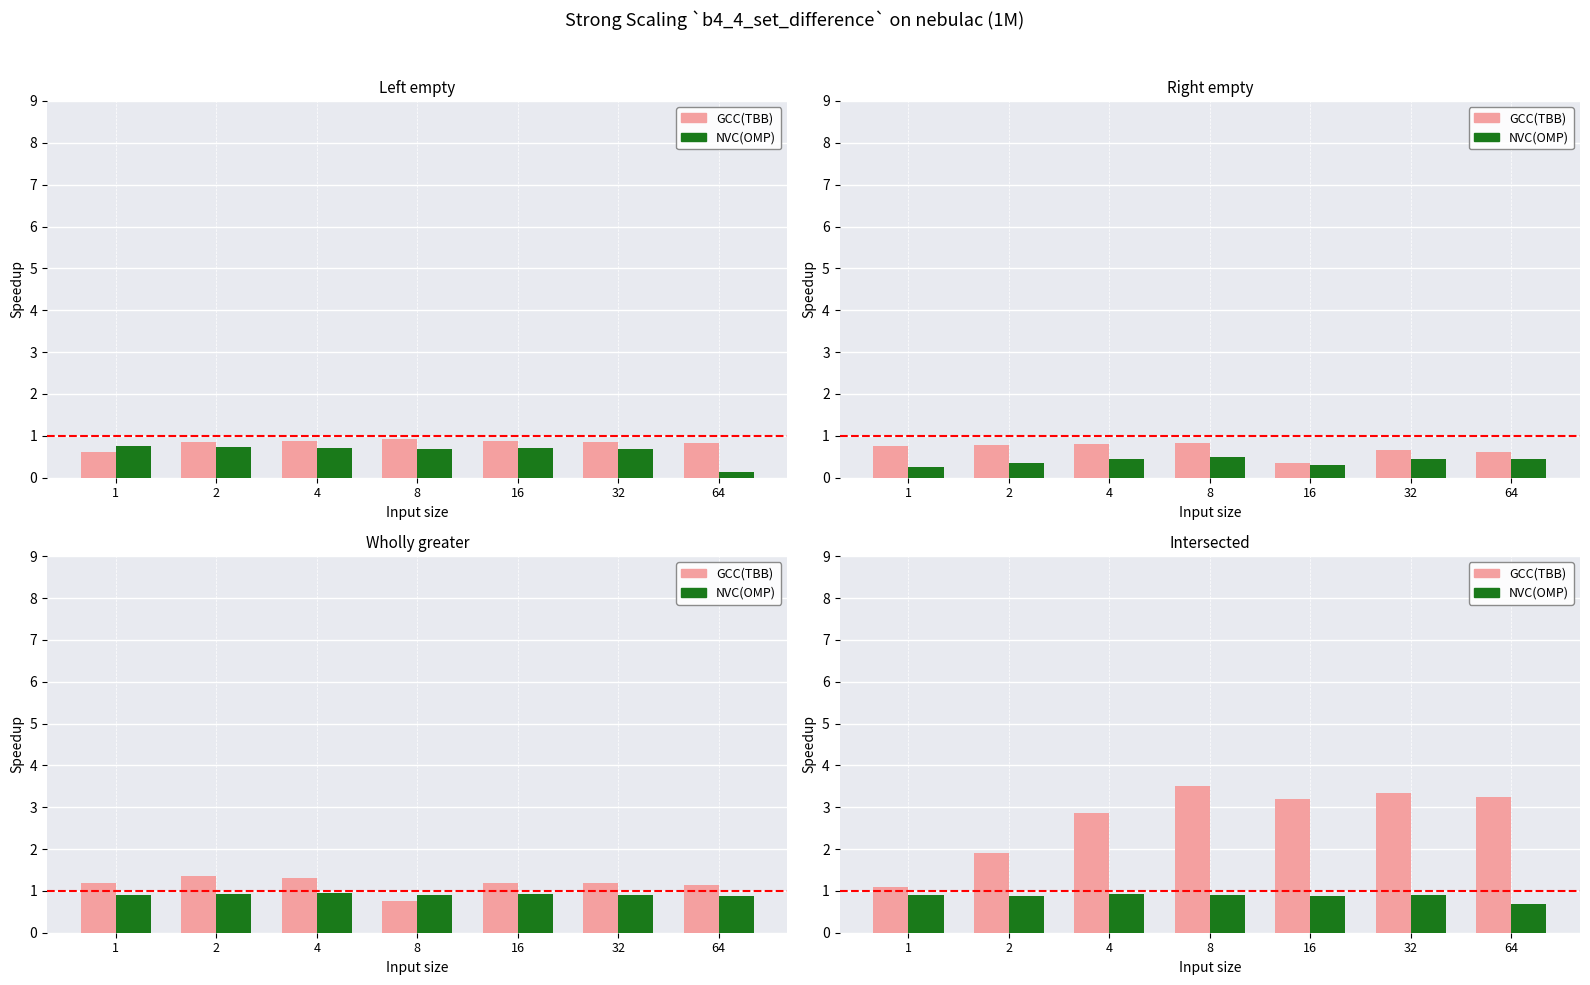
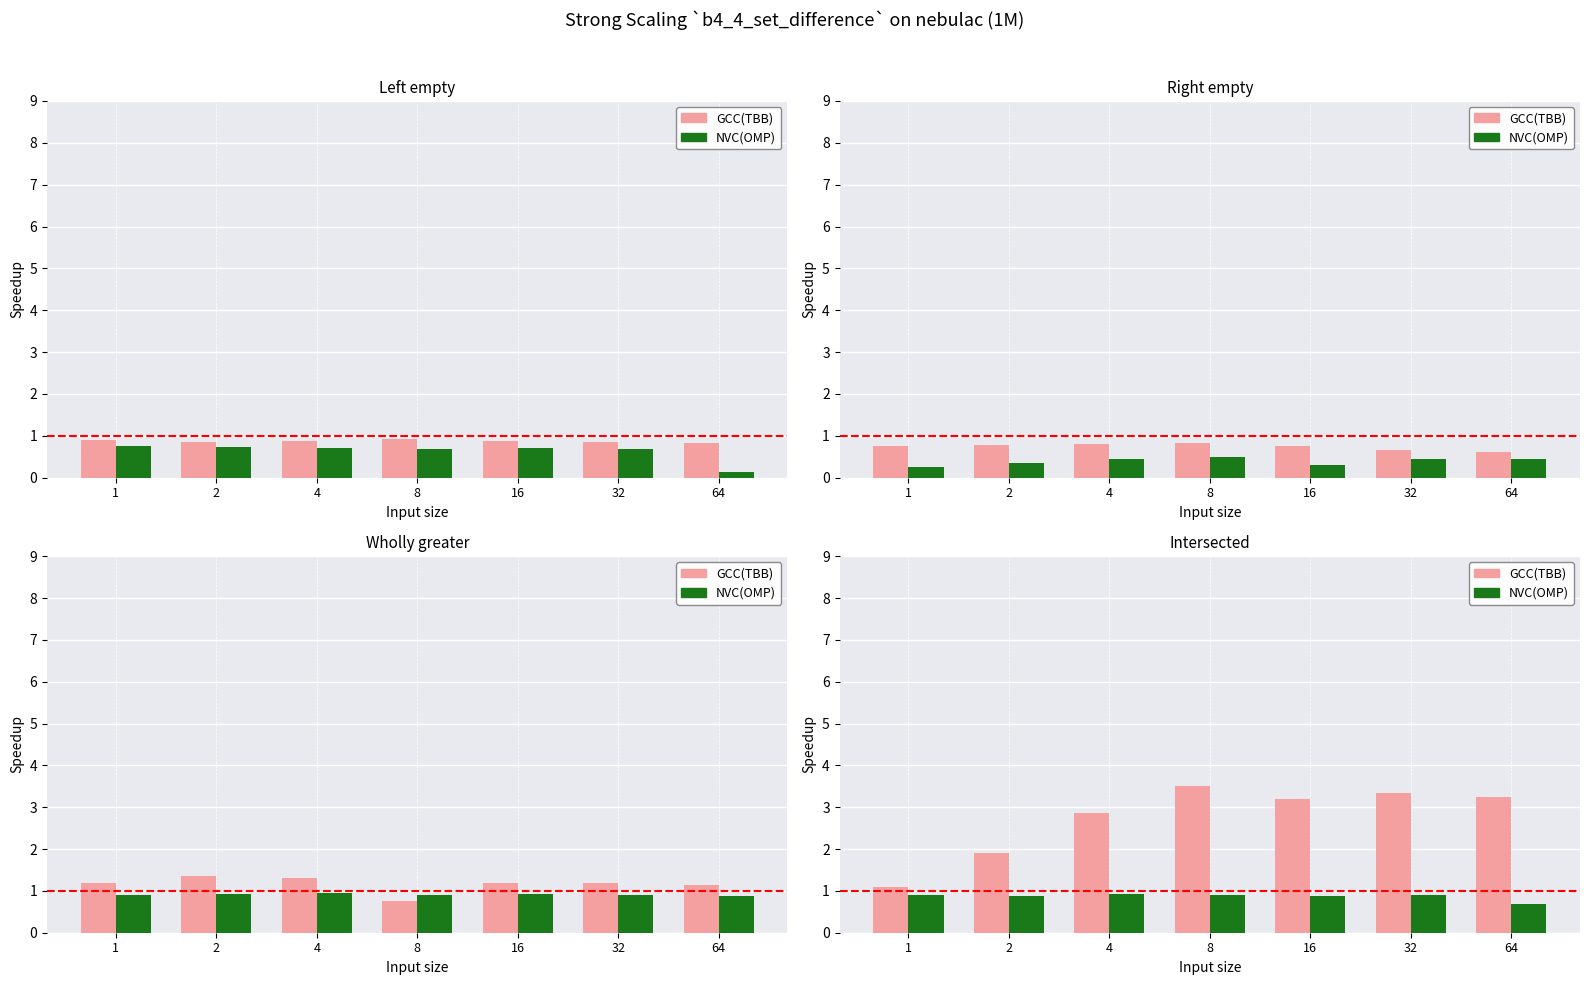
  {
    "Left empty": {
      "GCC(TBB)": {
-       "1": 0.6,
+       "1": 0.9,
        "2": 0.9,
        "4": 0.9,
        "8": 0.9,
        "16": 0.9,
        "32": 0.8,
        "64": 0.8
      },
      "NVC(OMP)": {
        "1": 0.8,
        "2": 0.7,
        "4": 0.7,
        "8": 0.7,
        "16": 0.7,
        "32": 0.7,
        "64": 0.1
      }
    },
    "Right empty": {
      "GCC(TBB)": {
        "1": 0.8,
        "2": 0.8,
        "4": 0.8,
        "8": 0.8,
-       "16": 0.3,
+       "16": 0.8,
        "32": 0.7,
        "64": 0.6
      },
      "NVC(OMP)": {
        "1": 0.3,
        "2": 0.4,
        "4": 0.5,
        "8": 0.5,
        "16": 0.3,
        "32": 0.5,
        "64": 0.5
      }
    },
    "Wholly greater": {
      "GCC(TBB)": {
        "1": 1.2,
        "2": 1.4,
        "4": 1.3,
        "8": 0.8,
        "16": 1.2,
        "32": 1.2,
        "64": 1.2
      },
      "NVC(OMP)": {
        "1": 0.9,
        "2": 0.9,
        "4": 1.0,
        "8": 0.9,
        "16": 0.9,
        "32": 0.9,
        "64": 0.9
      }
    },
    "Intersected": {
      "GCC(TBB)": {
        "1": 1.1,
        "2": 1.9,
        "4": 2.9,
        "8": 3.5,
        "16": 3.2,
        "32": 3.4,
        "64": 3.3
      },
      "NVC(OMP)": {
        "1": 0.9,
        "2": 0.9,
        "4": 0.9,
        "8": 0.9,
        "16": 0.9,
        "32": 0.9,
        "64": 0.7
      }
    }
  }
